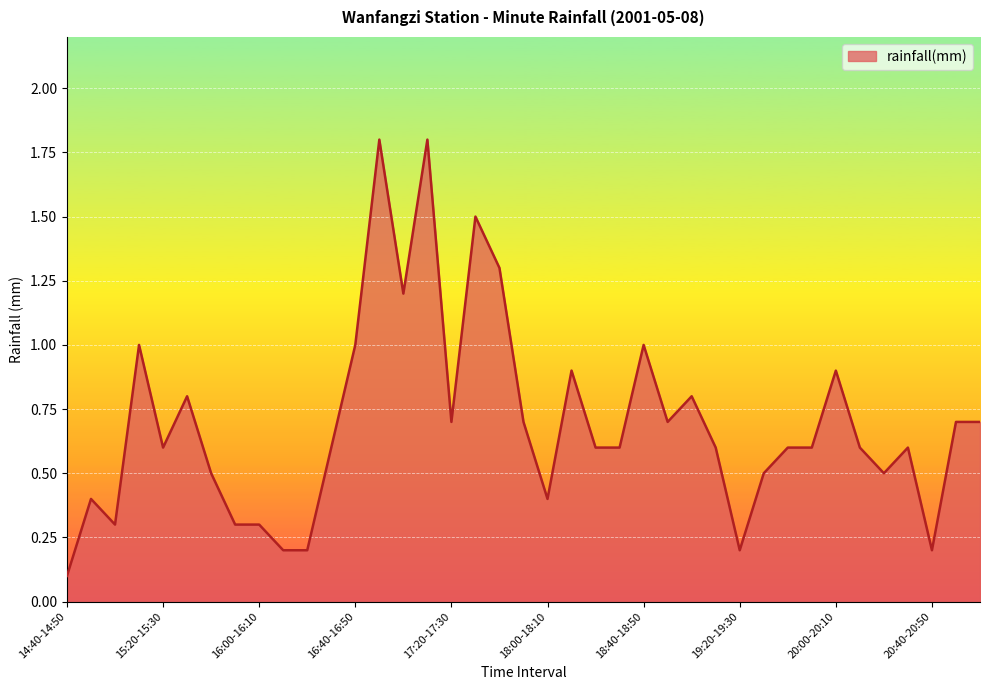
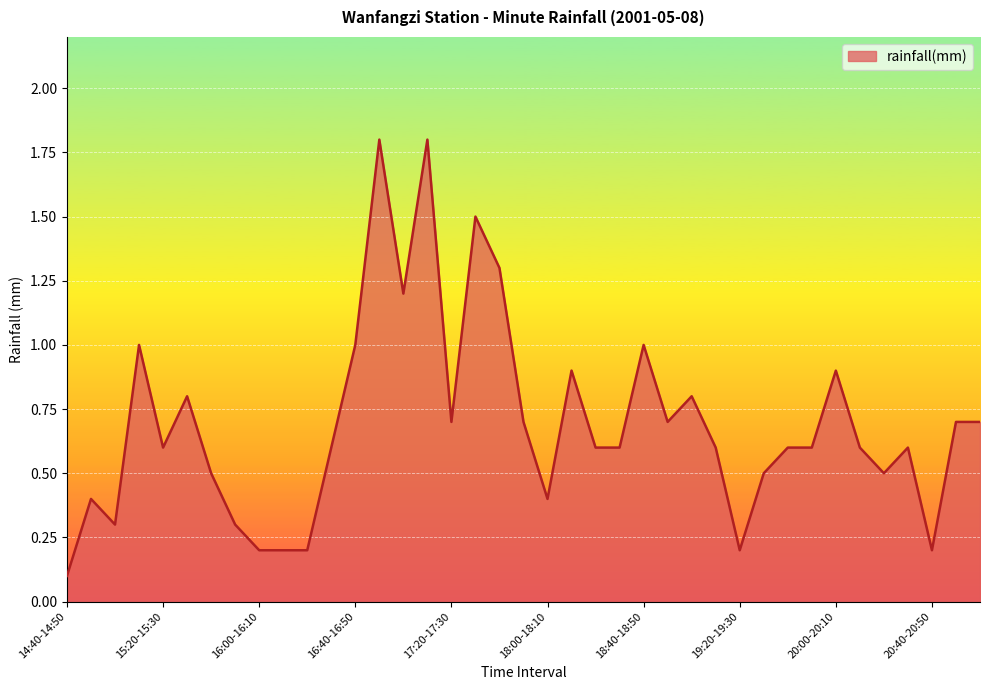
  {
    "14:40-14:50": 0.1,
    "15:20-15:30": 0.6,
-   "16:00-16:10": 0.3,
+   "16:00-16:10": 0.2,
    "16:40-16:50": 1.0,
    "17:20-17:30": 0.7,
    "18:00-18:10": 0.4,
    "18:40-18:50": 1.0,
    "19:20-19:30": 0.2,
    "20:00-20:10": 0.9,
    "20:40-20:50": 0.2
  }
